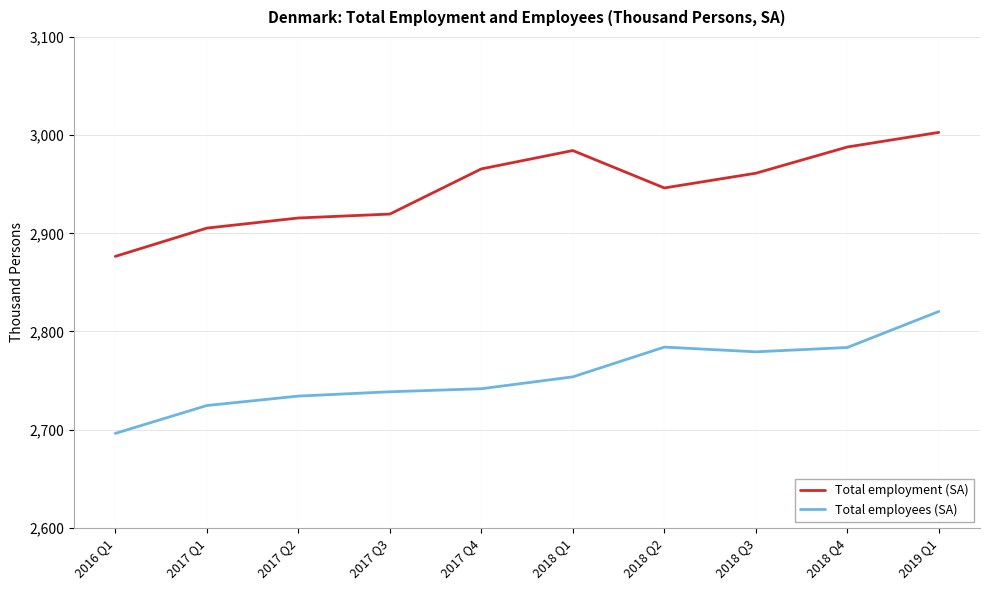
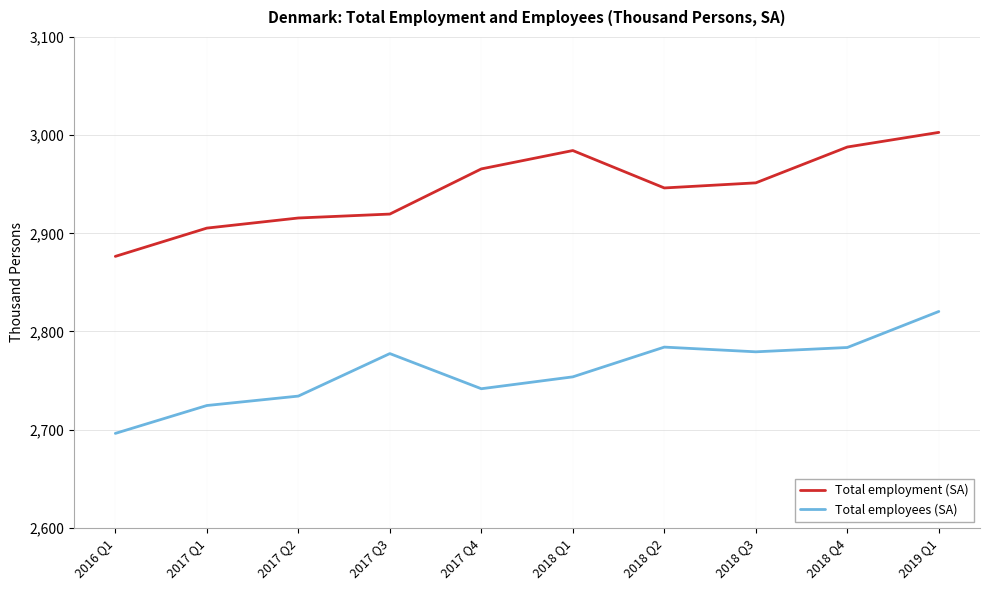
  {
    "Total employment (SA)": {
      "2016 Q1": "2,880",
      "2017 Q1": "2,910",
      "2017 Q2": "2,920",
      "2017 Q3": "2,920",
      "2017 Q4": "2,970",
      "2018 Q1": "2,980",
      "2018 Q2": "2,950",
-     "2018 Q3": "2,960",
+     "2018 Q3": "2,950",
      "2018 Q4": "2,990",
      "2019 Q1": "3,000"
    },
    "Total employees (SA)": {
      "2016 Q1": "2,700",
      "2017 Q1": "2,720",
      "2017 Q2": "2,730",
-     "2017 Q3": "2,740",
+     "2017 Q3": "2,780",
      "2017 Q4": "2,740",
      "2018 Q1": "2,750",
      "2018 Q2": "2,780",
      "2018 Q3": "2,780",
      "2018 Q4": "2,780",
      "2019 Q1": "2,820"
    }
  }
